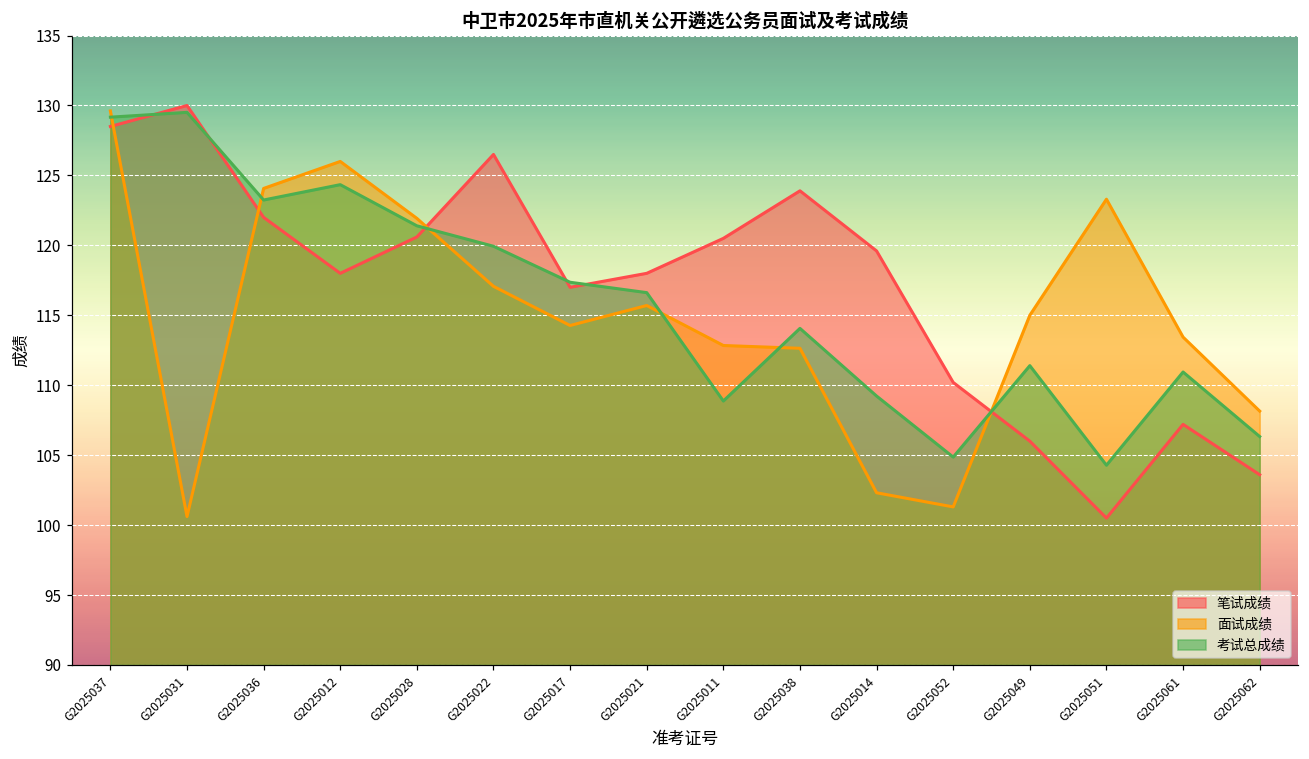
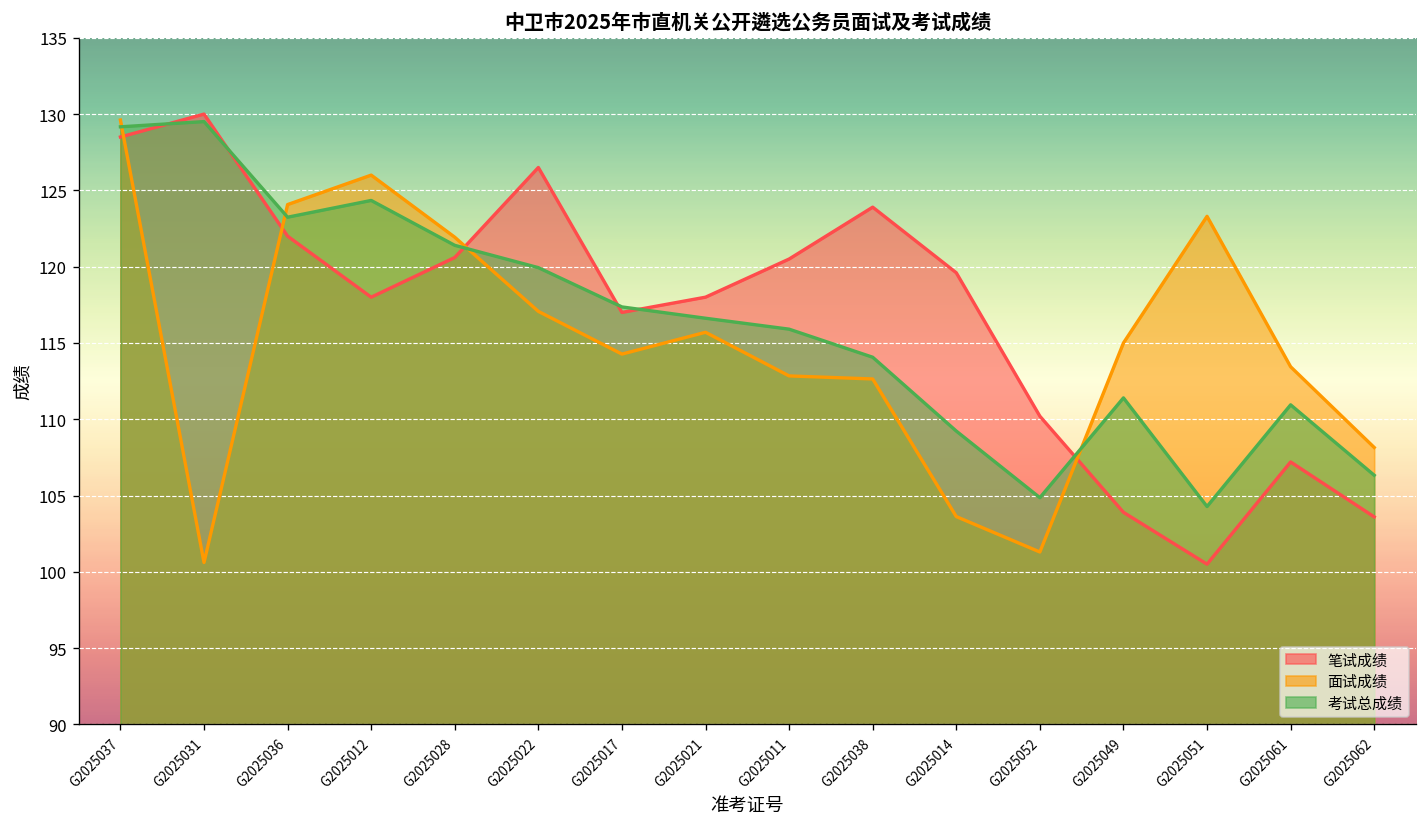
  {
    "笔试成绩": {
      "G2025037": 128.5,
      "G2025031": 130.0,
      "G2025036": 122.0,
      "G2025012": 118.0,
      "G2025028": 120.6,
      "G2025022": 126.5,
      "G2025017": 117.0,
      "G2025021": 118.0,
      "G2025011": 120.5,
      "G2025038": 123.9,
      "G2025014": 119.6,
      "G2025052": 110.2,
-     "G2025049": 106.0,
+     "G2025049": 103.9,
      "G2025051": 100.5,
      "G2025061": 107.2,
      "G2025062": 103.6
    },
    "面试成绩": {
      "G2025037": 129.6,
      "G2025031": 100.6,
      "G2025036": 124.1,
      "G2025012": 126.0,
      "G2025028": 121.9,
      "G2025022": 117.1,
      "G2025017": 114.3,
      "G2025021": 115.7,
      "G2025011": 112.8,
      "G2025038": 112.6,
-     "G2025014": 102.3,
+     "G2025014": 103.6,
      "G2025052": 101.3,
      "G2025049": 115.0,
      "G2025051": 123.3,
      "G2025061": 113.4,
      "G2025062": 108.2
    },
    "考试总成绩": {
      "G2025037": 129.2,
      "G2025031": 129.5,
      "G2025036": 123.2,
      "G2025012": 124.3,
      "G2025028": 121.4,
      "G2025022": 119.9,
      "G2025017": 117.4,
      "G2025021": 116.6,
-     "G2025011": 108.9,
+     "G2025011": 115.9,
      "G2025038": 114.1,
      "G2025014": 109.2,
      "G2025052": 104.9,
      "G2025049": 111.4,
      "G2025051": 104.3,
      "G2025061": 110.9,
      "G2025062": 106.3
    }
  }
